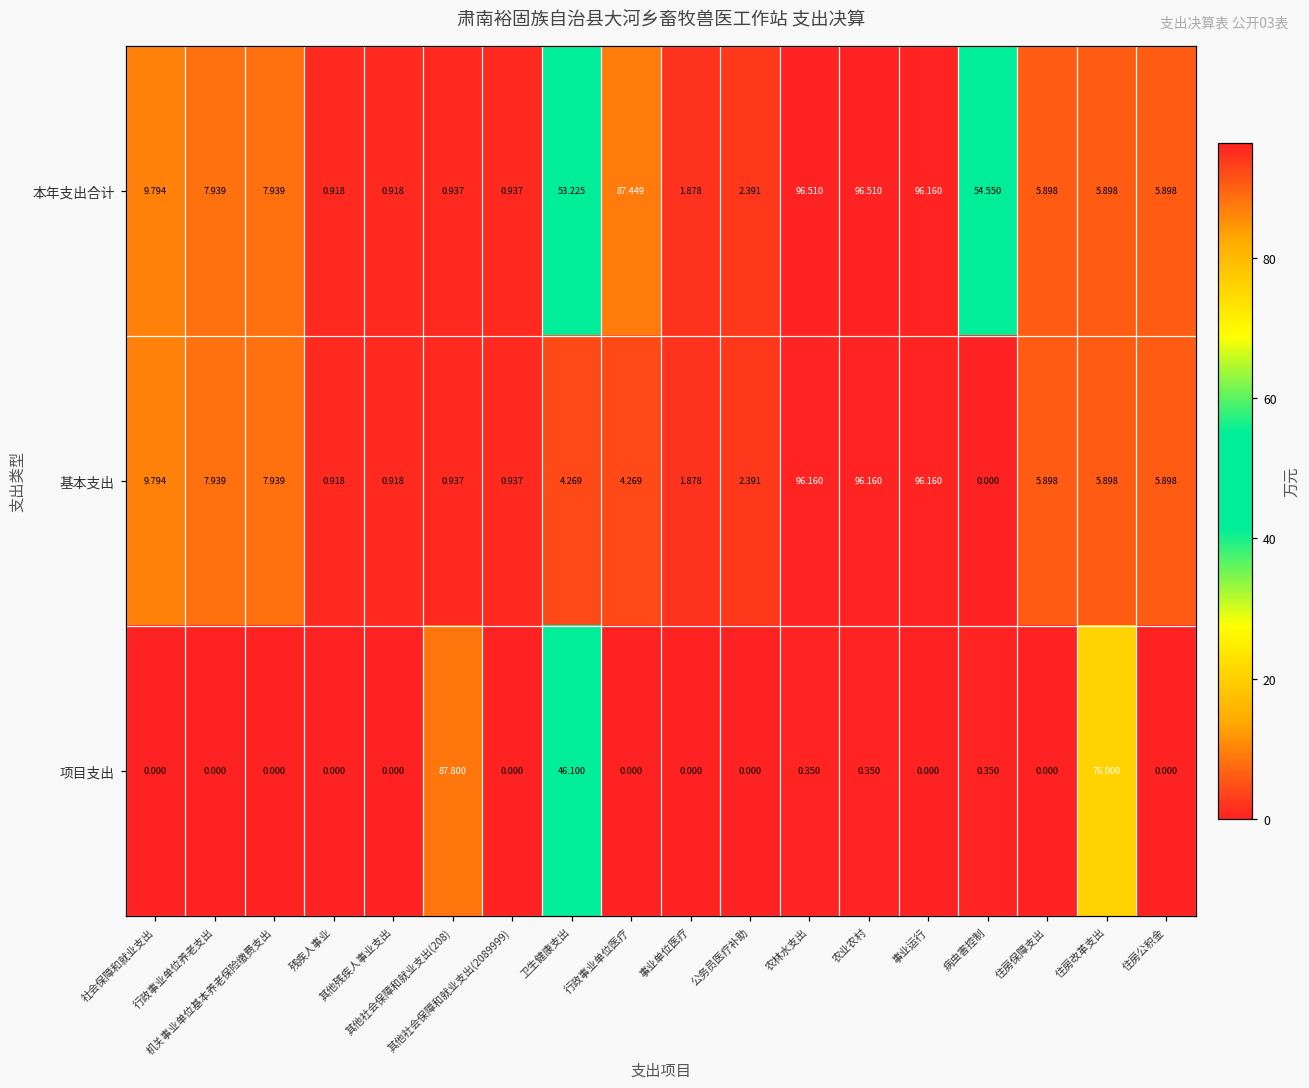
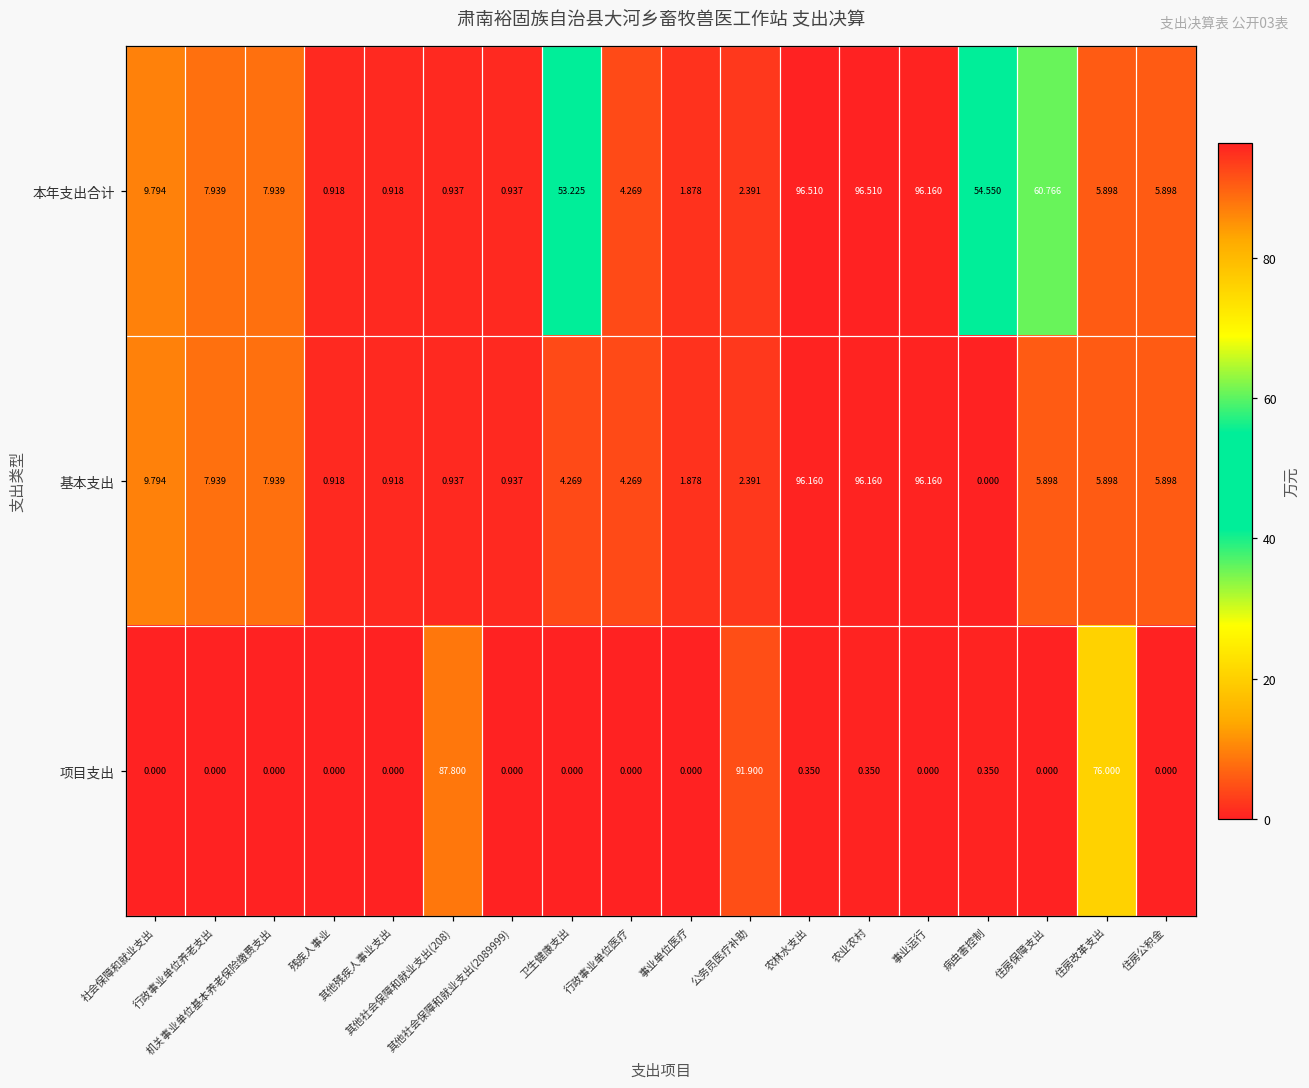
  {
    "本年支出合计": {
      "社会保障和就业支出": 9.794,
      "行政事业单位养老支出": 7.939,
      "机关事业单位基本养老保险缴费支出": 7.939,
      "残疾人事业": 0.918,
      "其他残疾人事业支出": 0.918,
      "其他社会保障和就业支出(208)": 0.937,
      "其他社会保障和就业支出(2089999)": 0.937,
      "卫生健康支出": 53.225,
-     "行政事业单位医疗": 87.449,
+     "行政事业单位医疗": 4.269,
      "事业单位医疗": 1.878,
      "公务员医疗补助": 2.391,
      "农林水支出": 96.510,
      "农业农村": 96.510,
      "事业运行": 96.160,
      "病虫害控制": 54.550,
-     "住房保障支出": 5.898,
+     "住房保障支出": 60.766,
      "住房改革支出": 5.898,
      "住房公积金": 5.898
    },
    "基本支出": {
      "社会保障和就业支出": 9.794,
      "行政事业单位养老支出": 7.939,
      "机关事业单位基本养老保险缴费支出": 7.939,
      "残疾人事业": 0.918,
      "其他残疾人事业支出": 0.918,
      "其他社会保障和就业支出(208)": 0.937,
      "其他社会保障和就业支出(2089999)": 0.937,
      "卫生健康支出": 4.269,
      "行政事业单位医疗": 4.269,
      "事业单位医疗": 1.878,
      "公务员医疗补助": 2.391,
      "农林水支出": 96.160,
      "农业农村": 96.160,
      "事业运行": 96.160,
      "病虫害控制": 0.000,
      "住房保障支出": 5.898,
      "住房改革支出": 5.898,
      "住房公积金": 5.898
    },
    "项目支出": {
      "社会保障和就业支出": 0.000,
      "行政事业单位养老支出": 0.000,
      "机关事业单位基本养老保险缴费支出": 0.000,
      "残疾人事业": 0.000,
      "其他残疾人事业支出": 0.000,
      "其他社会保障和就业支出(208)": 87.800,
      "其他社会保障和就业支出(2089999)": 0.000,
-     "卫生健康支出": 46.100,
+     "卫生健康支出": 0.000,
      "行政事业单位医疗": 0.000,
      "事业单位医疗": 0.000,
-     "公务员医疗补助": 0.000,
+     "公务员医疗补助": 91.900,
      "农林水支出": 0.350,
      "农业农村": 0.350,
      "事业运行": 0.000,
      "病虫害控制": 0.350,
      "住房保障支出": 0.000,
      "住房改革支出": 76.000,
      "住房公积金": 0.000
    }
  }
